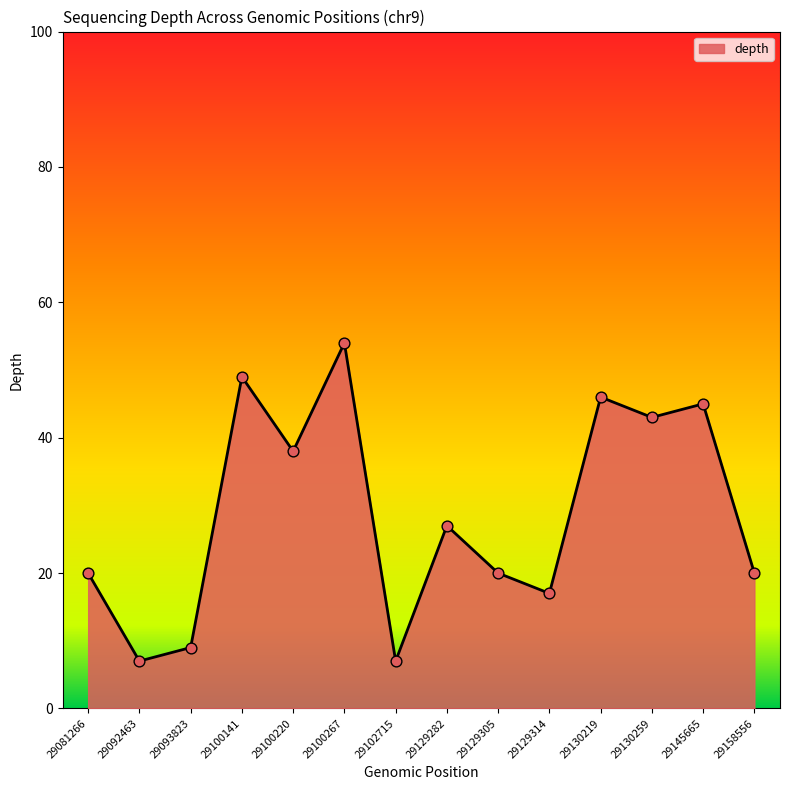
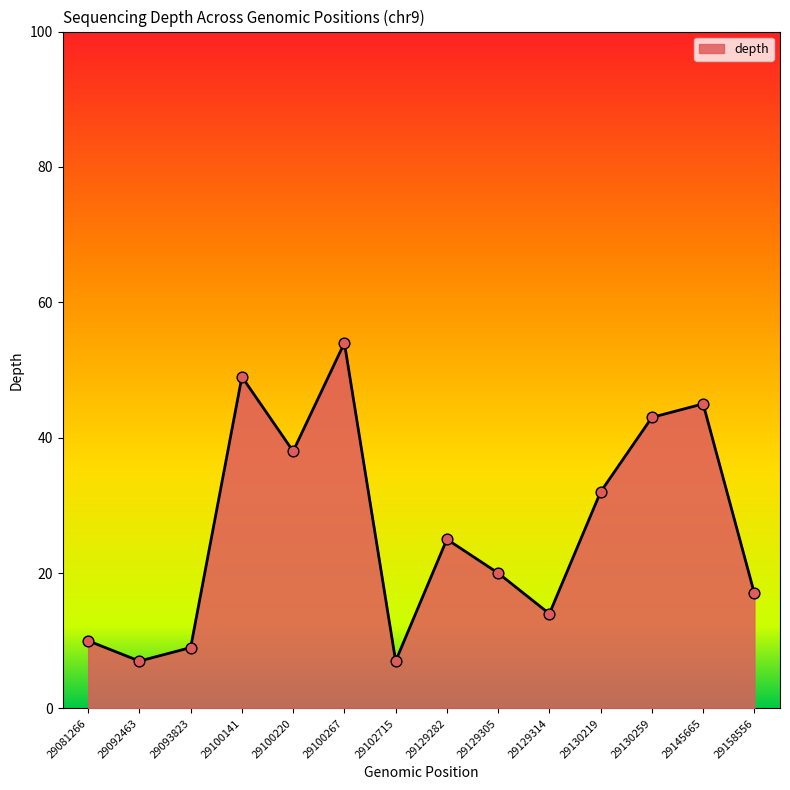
  {
-   "29081266": 20,
+   "29081266": 10,
    "29092463": 7,
    "29093823": 9,
    "29100141": 49,
    "29100220": 38,
    "29100267": 54,
    "29102715": 7,
-   "29129282": 27,
+   "29129282": 25,
    "29129305": 20,
-   "29129314": 17,
-   "29130219": 46,
+   "29129314": 14,
+   "29130219": 32,
    "29130259": 43,
    "29145665": 45,
-   "29158556": 20
+   "29158556": 17
  }
